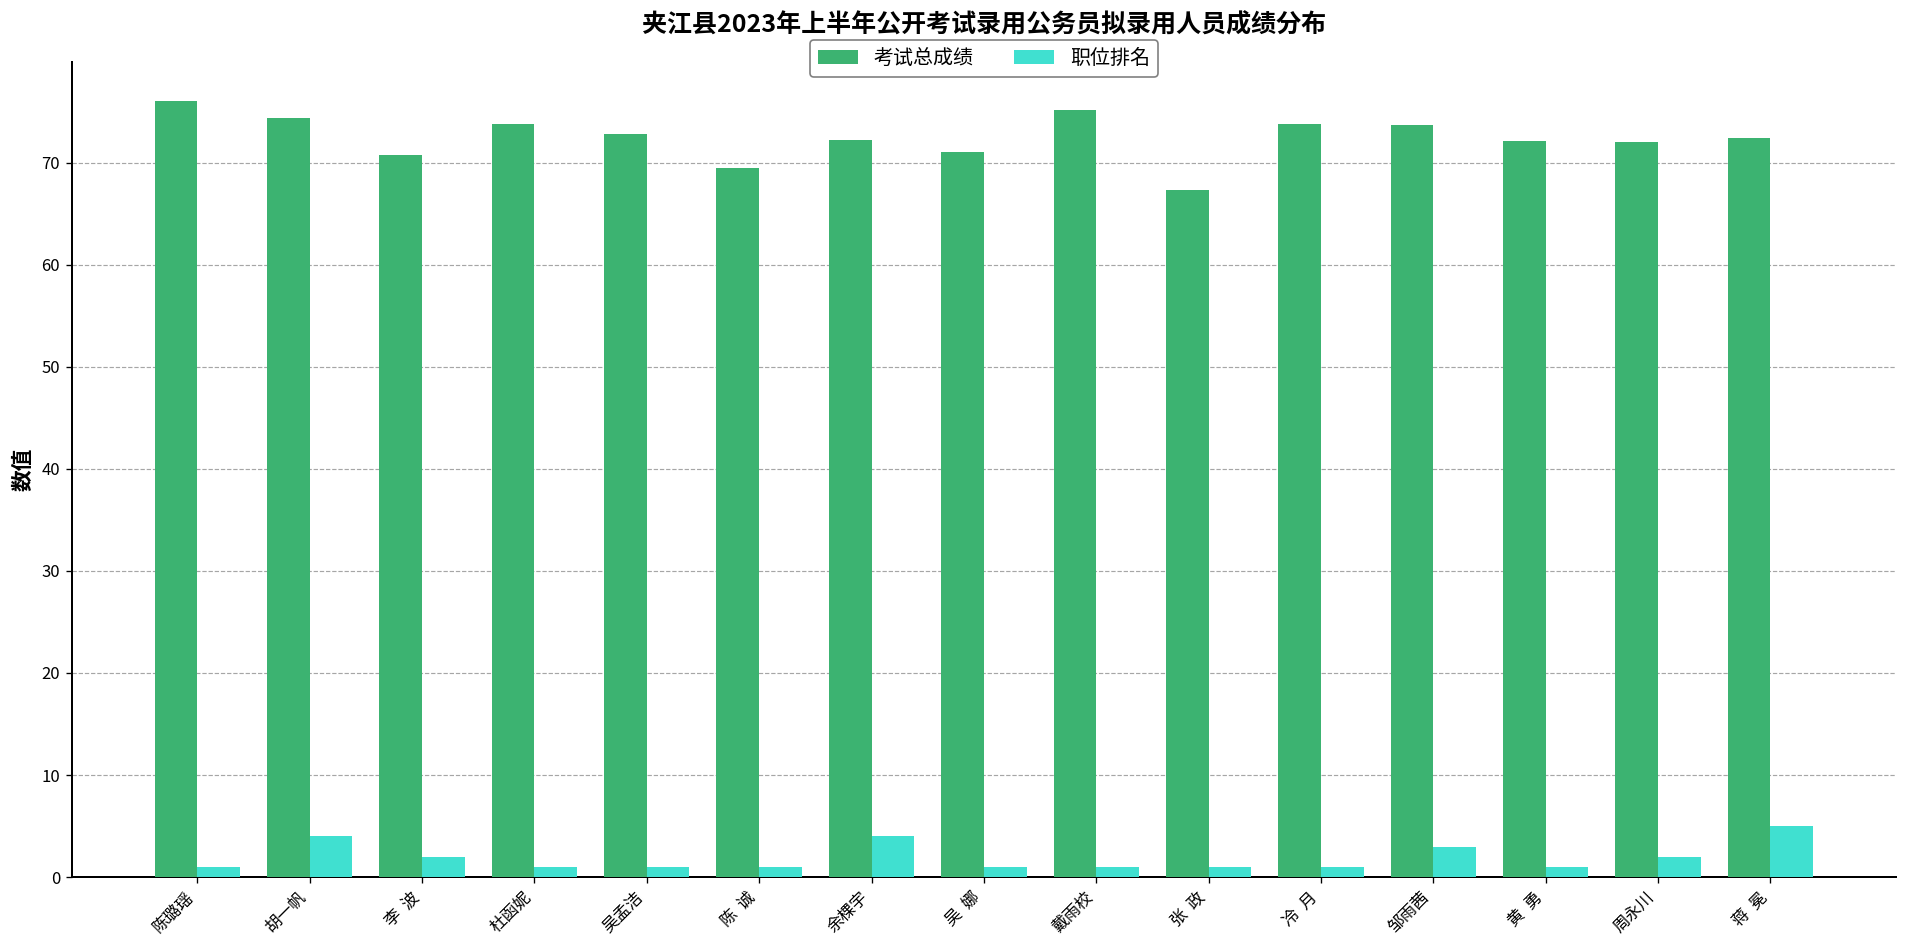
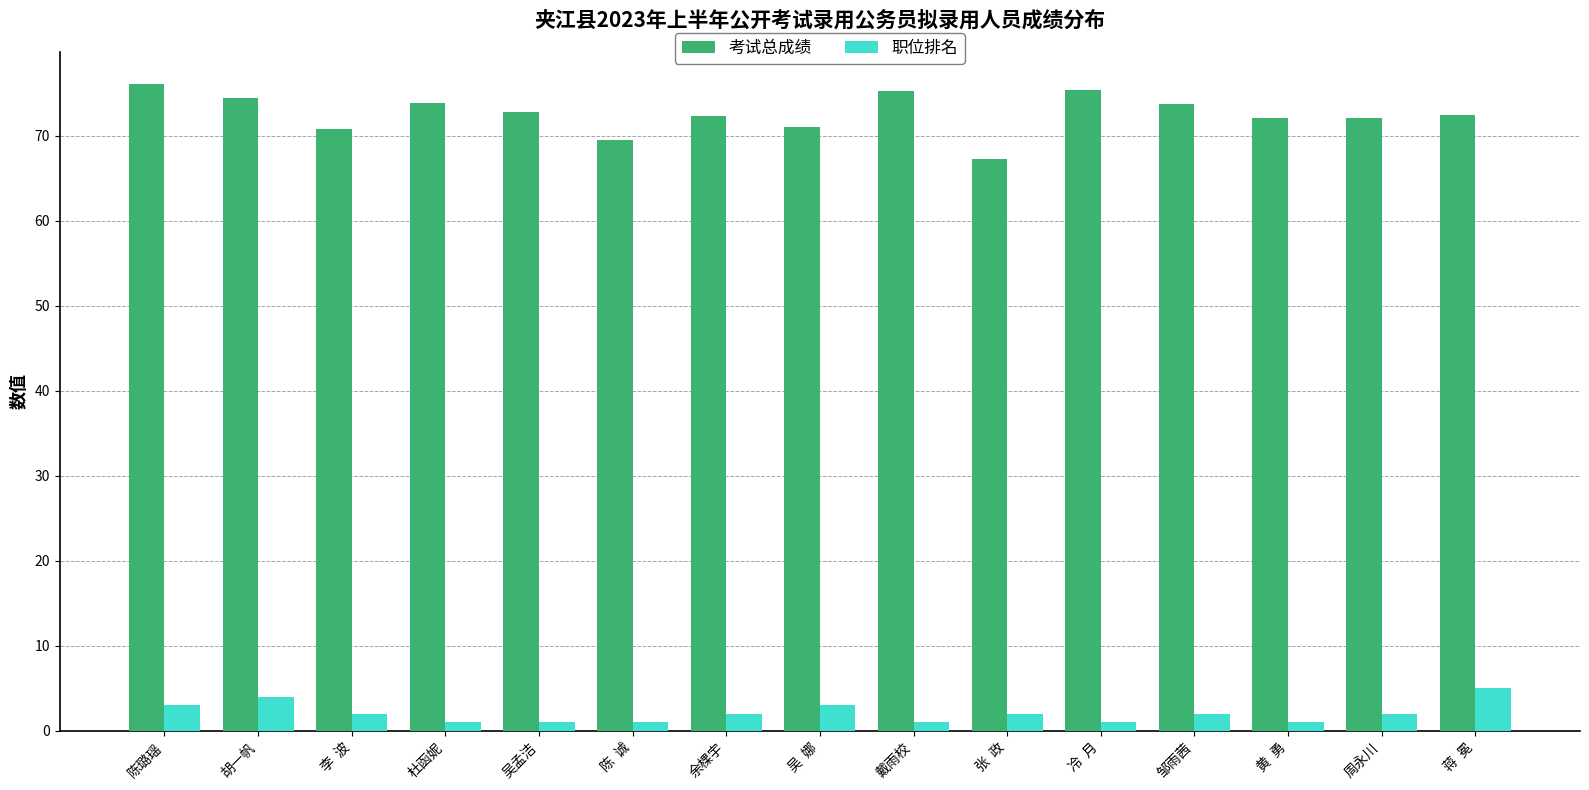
  {
    "考试总成绩": {
      "陈璐瑶": 76,
      "胡一帆": 74,
      "李 波": 71,
      "杜函妮": 74,
      "吴孟洁": 73,
      "陈 诚": 70,
      "余棵宇": 72,
      "吴 娜": 71,
      "戴雨校": 75,
      "张 政": 67,
-     "冷 月": 74,
+     "冷 月": 75,
      "邹雨茜": 74,
      "黄 勇": 72,
      "周永川": 72,
      "蒋 冕": 72
    },
    "职位排名": {
-     "陈璐瑶": 1,
+     "陈璐瑶": 3,
      "胡一帆": 4,
      "李 波": 2,
      "杜函妮": 1,
      "吴孟洁": 1,
      "陈 诚": 1,
-     "余棵宇": 4,
-     "吴 娜": 1,
+     "余棵宇": 2,
+     "吴 娜": 3,
      "戴雨校": 1,
-     "张 政": 1,
+     "张 政": 2,
      "冷 月": 1,
-     "邹雨茜": 3,
+     "邹雨茜": 2,
      "黄 勇": 1,
      "周永川": 2,
      "蒋 冕": 5
    }
  }
